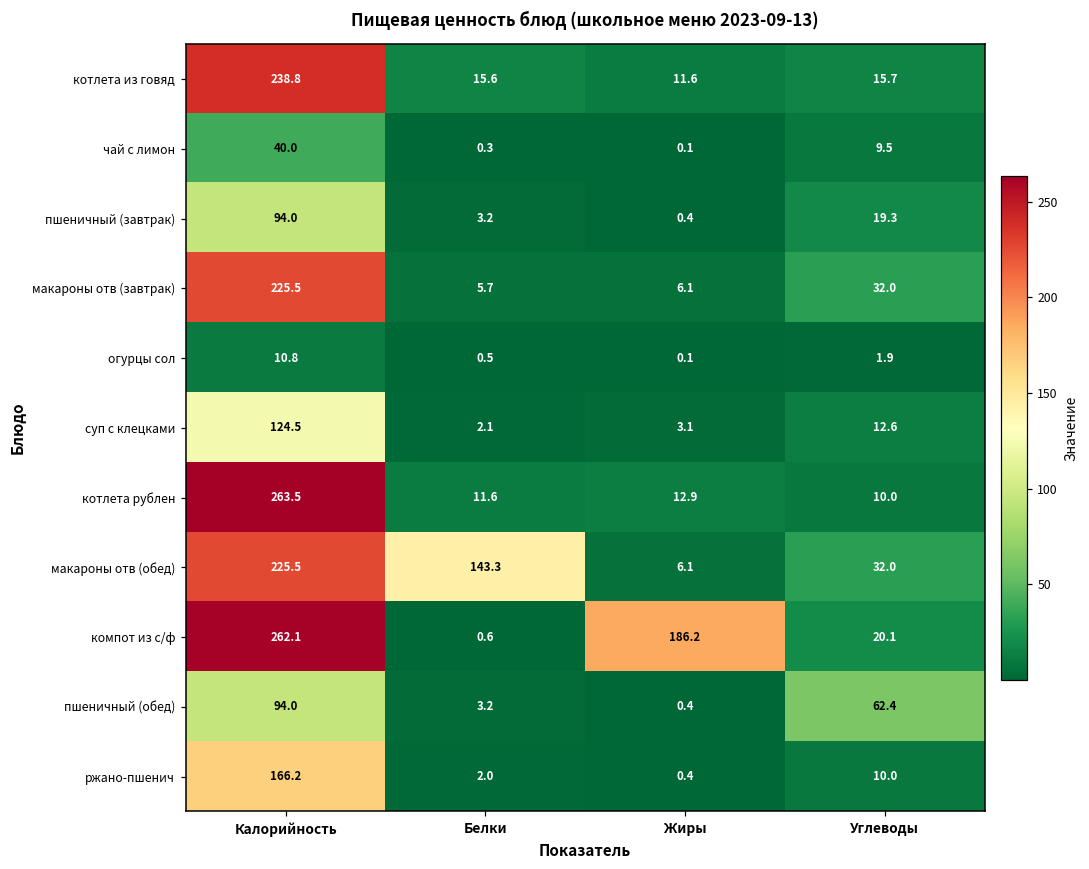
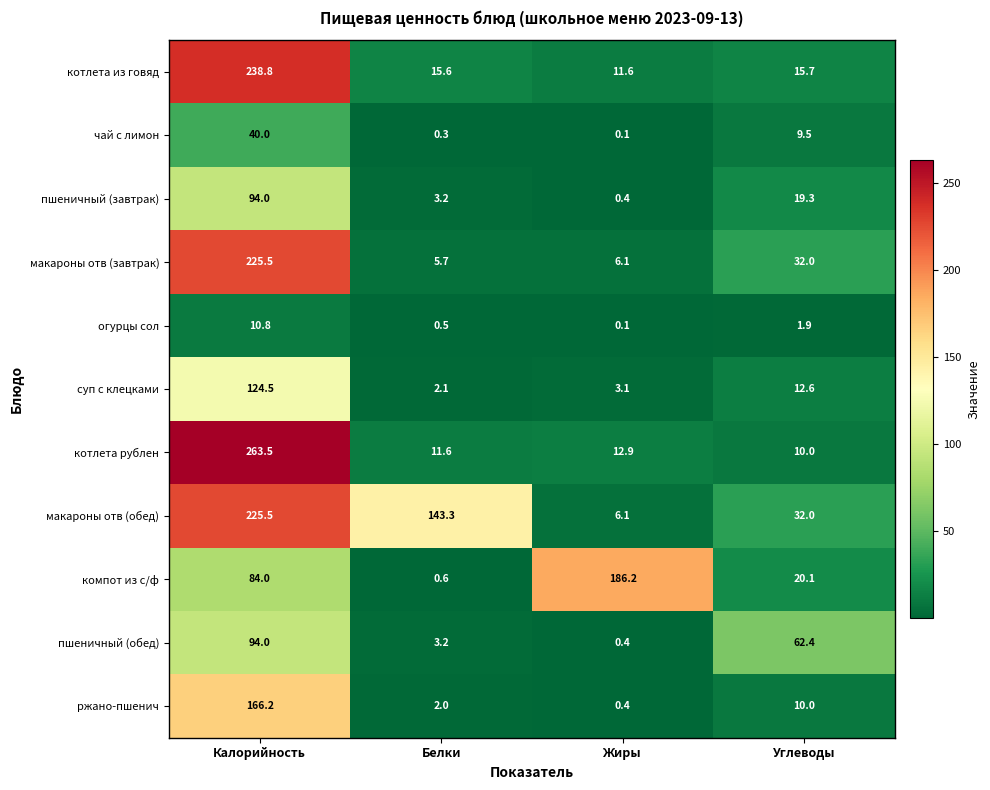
  {
    "котлета из говяд": {
      "Калорийность": 238.8,
      "Белки": 15.6,
      "Жиры": 11.6,
      "Углеводы": 15.7
    },
    "чай с лимон": {
      "Калорийность": 40.0,
      "Белки": 0.3,
      "Жиры": 0.1,
      "Углеводы": 9.5
    },
    "пшеничный (завтрак)": {
      "Калорийность": 94.0,
      "Белки": 3.2,
      "Жиры": 0.4,
      "Углеводы": 19.3
    },
    "макароны отв (завтрак)": {
      "Калорийность": 225.5,
      "Белки": 5.7,
      "Жиры": 6.1,
      "Углеводы": 32.0
    },
    "огурцы сол": {
      "Калорийность": 10.8,
      "Белки": 0.5,
      "Жиры": 0.1,
      "Углеводы": 1.9
    },
    "суп с клецками": {
      "Калорийность": 124.5,
      "Белки": 2.1,
      "Жиры": 3.1,
      "Углеводы": 12.6
    },
    "котлета рублен": {
      "Калорийность": 263.5,
      "Белки": 11.6,
      "Жиры": 12.9,
      "Углеводы": 10.0
    },
    "макароны отв (обед)": {
      "Калорийность": 225.5,
      "Белки": 143.3,
      "Жиры": 6.1,
      "Углеводы": 32.0
    },
    "компот из с/ф": {
-     "Калорийность": 262.1,
+     "Калорийность": 84.0,
      "Белки": 0.6,
      "Жиры": 186.2,
      "Углеводы": 20.1
    },
    "пшеничный (обед)": {
      "Калорийность": 94.0,
      "Белки": 3.2,
      "Жиры": 0.4,
      "Углеводы": 62.4
    },
    "ржано-пшенич": {
      "Калорийность": 166.2,
      "Белки": 2.0,
      "Жиры": 0.4,
      "Углеводы": 10.0
    }
  }
